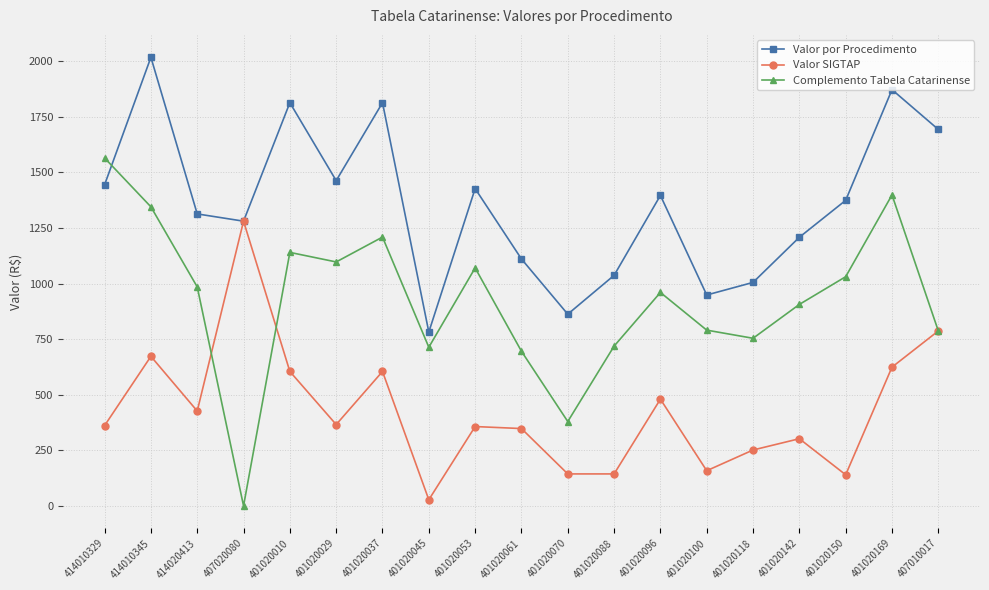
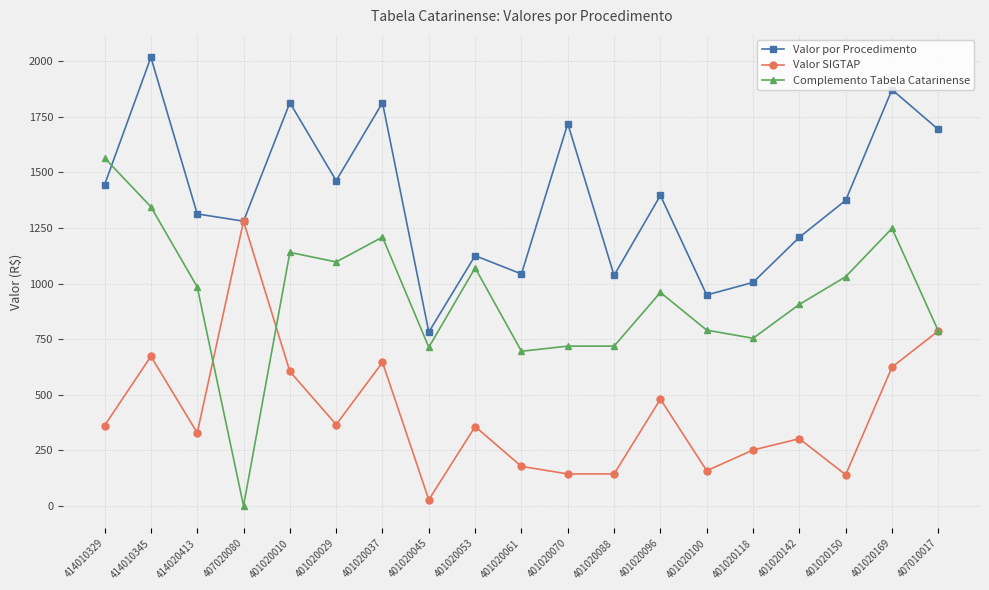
  {
    "Valor por Procedimento": {
      "414010329": 1440,
      "414010345": 2020,
      "414020413": 1310,
      "401020010": 1810,
      "401020029": 1460,
      "401020037": 1810,
      "401020045": 780,
-     "401020053": 1430,
-     "401020061": 1110,
-     "401020070": 860,
+     "401020053": 1130,
+     "401020061": 1040,
+     "401020070": 1720,
      "401020088": 1040,
      "401020096": 1400,
      "401020100": 950,
      "401020118": 1010,
      "401020142": 1210,
      "401020150": 1370,
      "407010017": 1690
    },
    "Valor SIGTAP": {
      "414010329": 360,
      "414010345": 670,
-     "414020413": 430,
+     "414020413": 330,
      "401020010": 600,
      "401020029": 370,
-     "401020037": 600,
+     "401020037": 650,
      "401020045": 30,
      "401020053": 360,
-     "401020061": 350,
+     "401020061": 180,
      "401020070": 140,
      "401020088": 140,
      "401020096": 480,
      "401020100": 160,
      "401020118": 250,
      "401020142": 300,
      "401020150": 140,
      "401020169": 620
    },
    "Complemento Tabela Catarinense": {
      "414010329": 1560,
      "414010345": 1350,
      "414020413": 990,
      "407020080": 0,
      "401020010": 1140,
      "401020029": 1100,
      "401020037": 1210,
      "401020045": 710,
      "401020053": 1070,
      "401020061": 700,
-     "401020070": 380,
+     "401020070": 720,
      "401020088": 720,
      "401020096": 960,
      "401020100": 790,
      "401020118": 750,
      "401020142": 910,
      "401020150": 1030,
-     "401020169": 1400
+     "401020169": 1250
    }
  }
